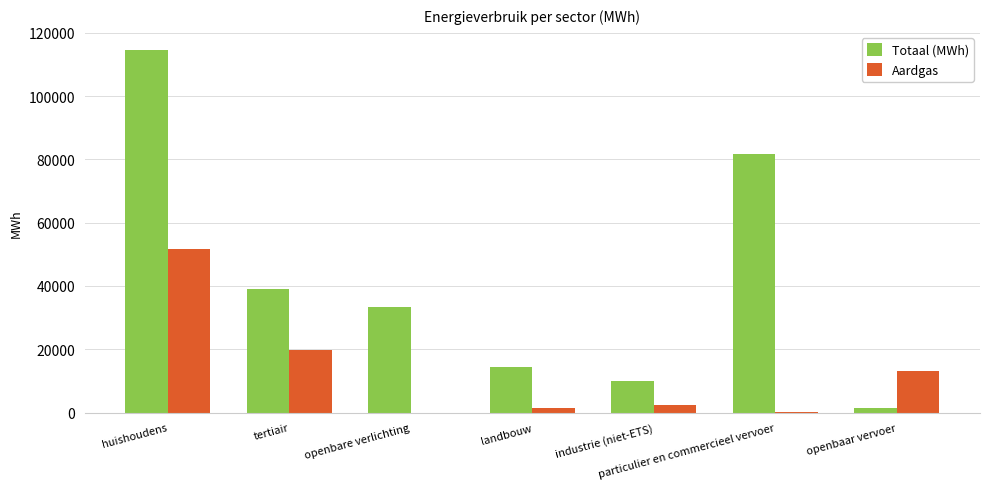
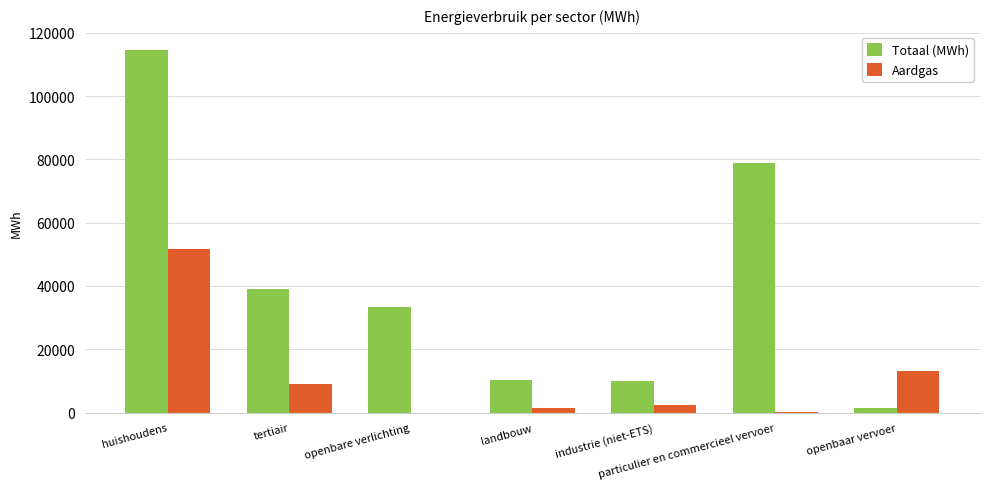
  {
    "Totaal (MWh)": {
      "huishoudens": 115000,
      "tertiair": 39000,
      "openbare verlichting": 33000,
-     "landbouw": 14000,
+     "landbouw": 10000,
      "industrie (niet-ETS)": 10000,
-     "particulier en commercieel vervoer": 82000,
+     "particulier en commercieel vervoer": 79000,
      "openbaar vervoer": 2000
    },
    "Aardgas": {
      "huishoudens": 52000,
-     "tertiair": 20000,
+     "tertiair": 9000,
      "openbare verlichting": 0,
      "landbouw": 1000,
      "industrie (niet-ETS)": 2000,
      "openbaar vervoer": 13000
    }
  }
